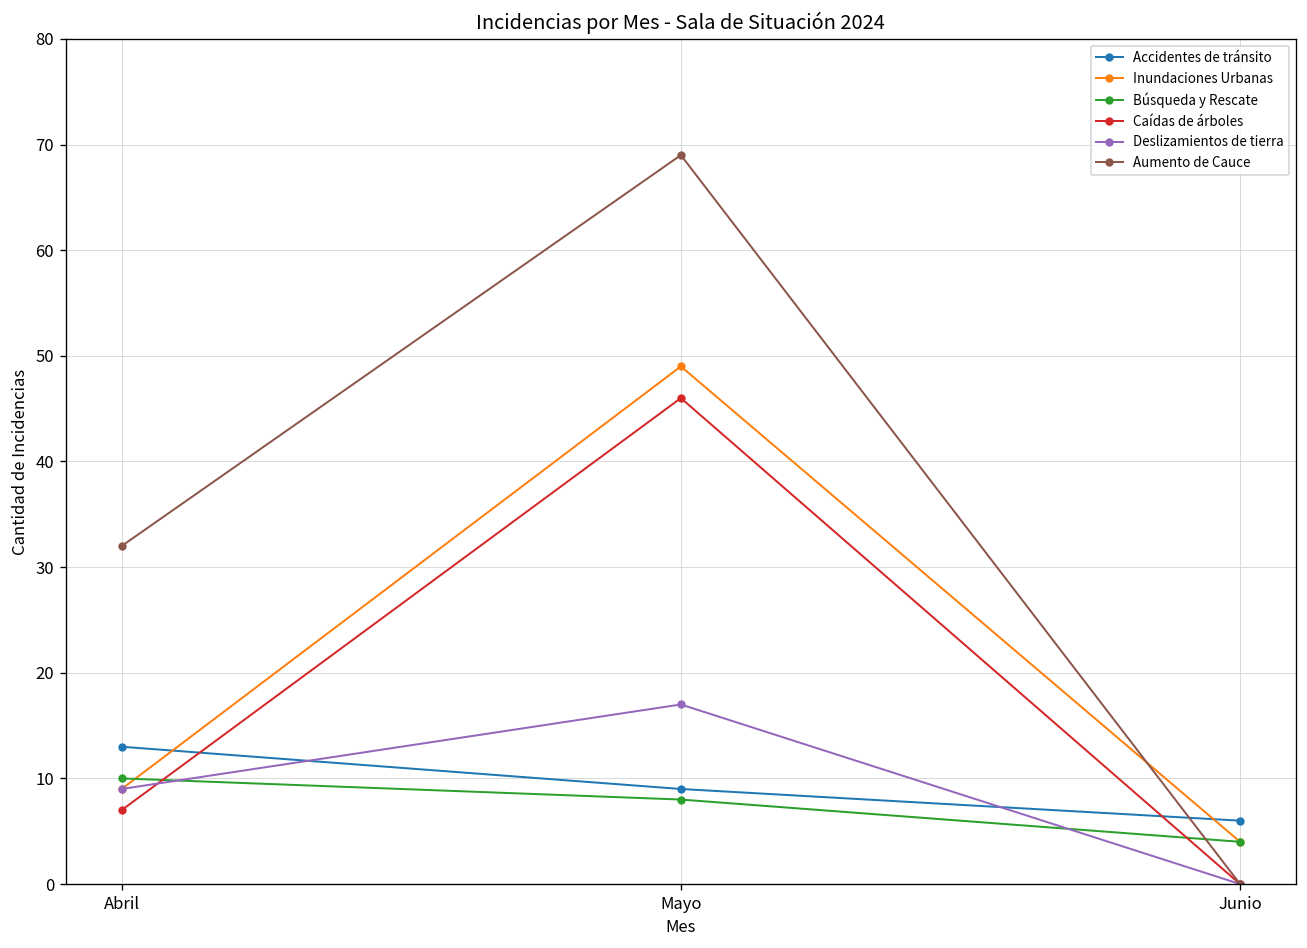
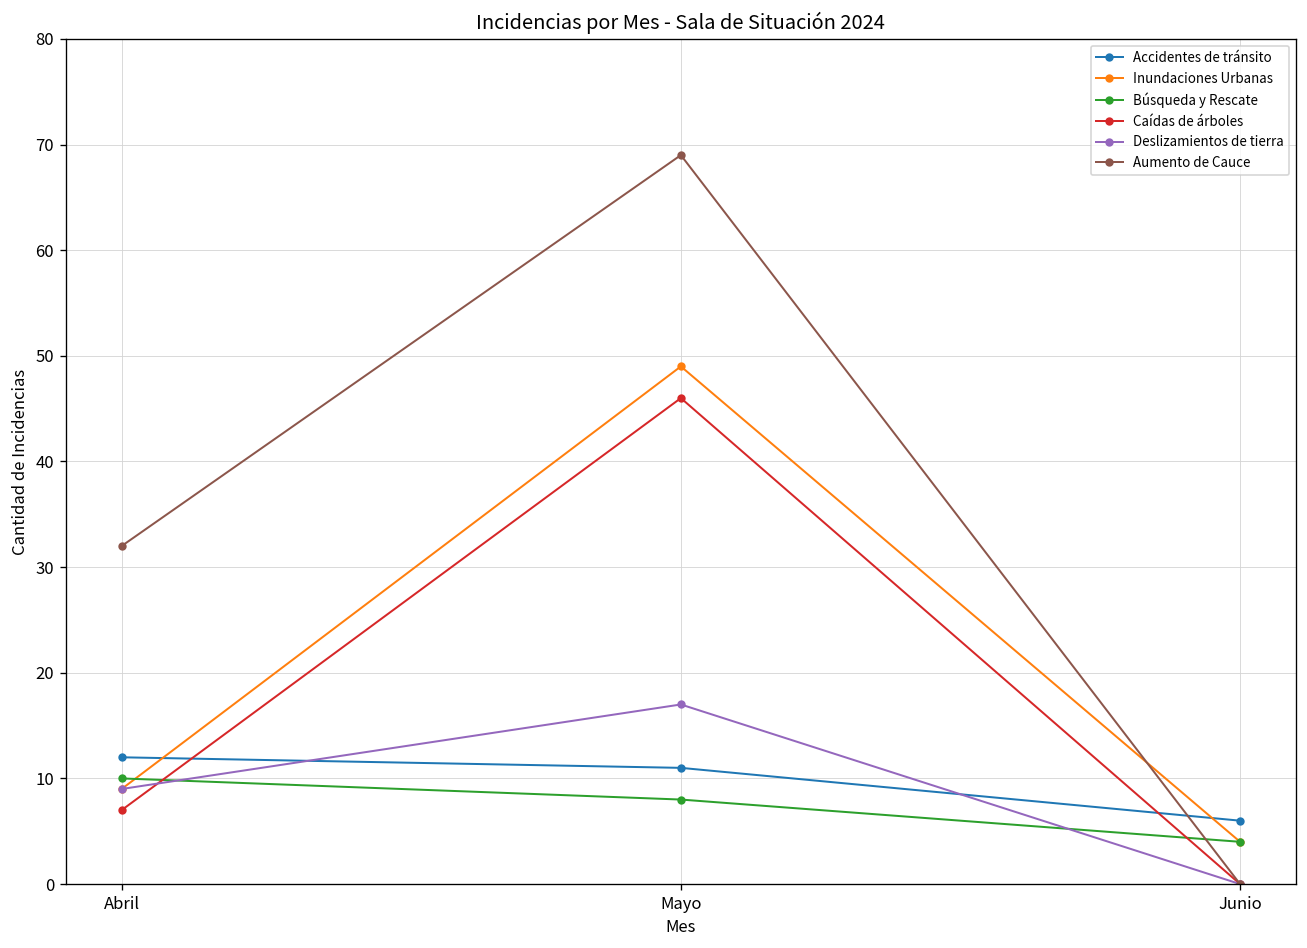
  {
    "Accidentes de tránsito": {
-     "Abril": 13,
-     "Mayo": 9,
+     "Abril": 12,
+     "Mayo": 11,
      "Junio": 6
    },
    "Inundaciones Urbanas": {
      "Mayo": 49
    },
    "Búsqueda y Rescate": {
      "Abril": 10,
      "Mayo": 8
    },
    "Caídas de árboles": {
      "Abril": 7,
      "Mayo": 46
    },
    "Deslizamientos de tierra": {
      "Mayo": 17
    },
    "Aumento de Cauce": {
      "Abril": 32,
      "Mayo": 69
    }
  }
